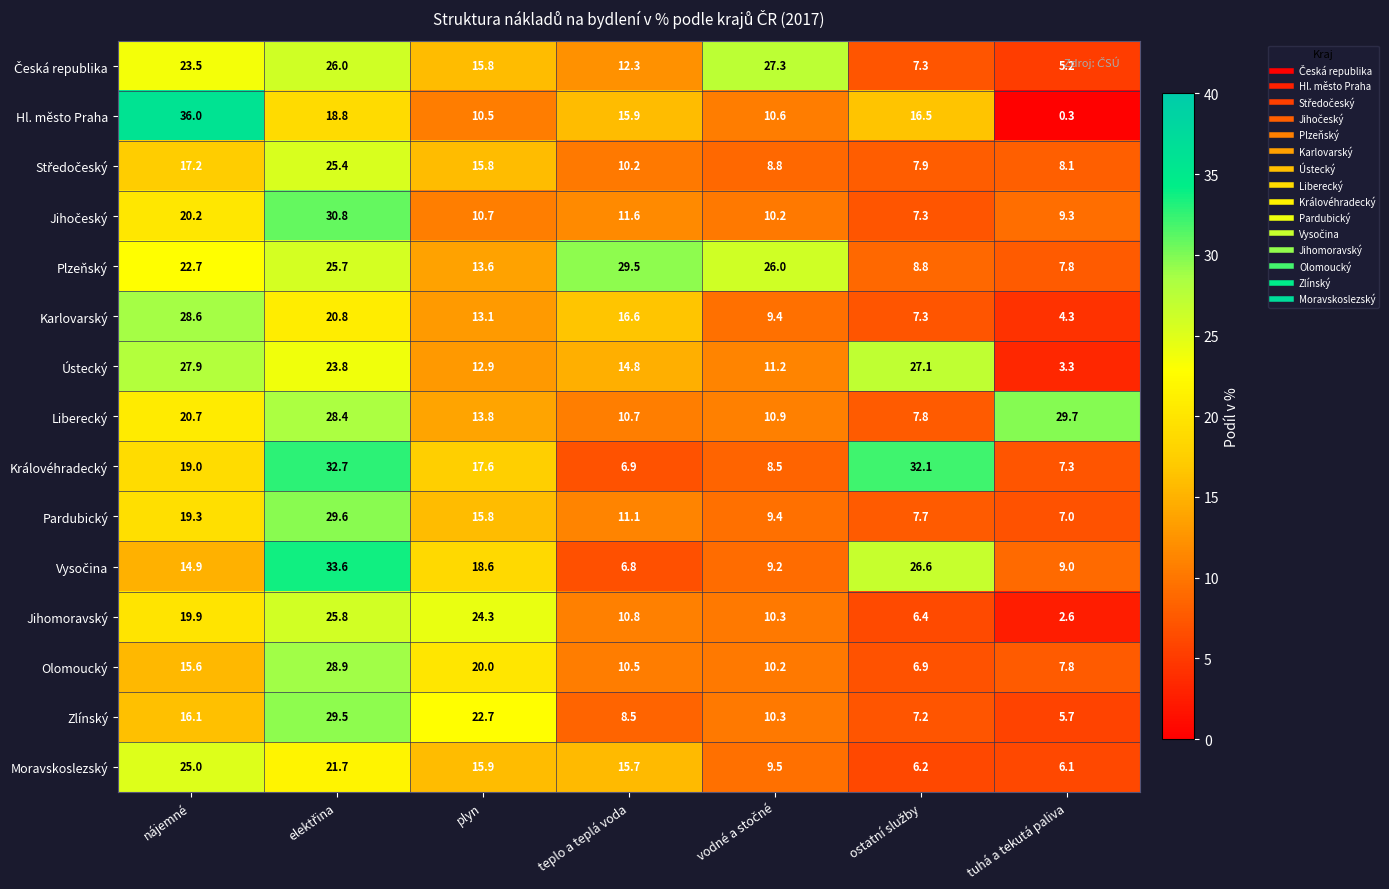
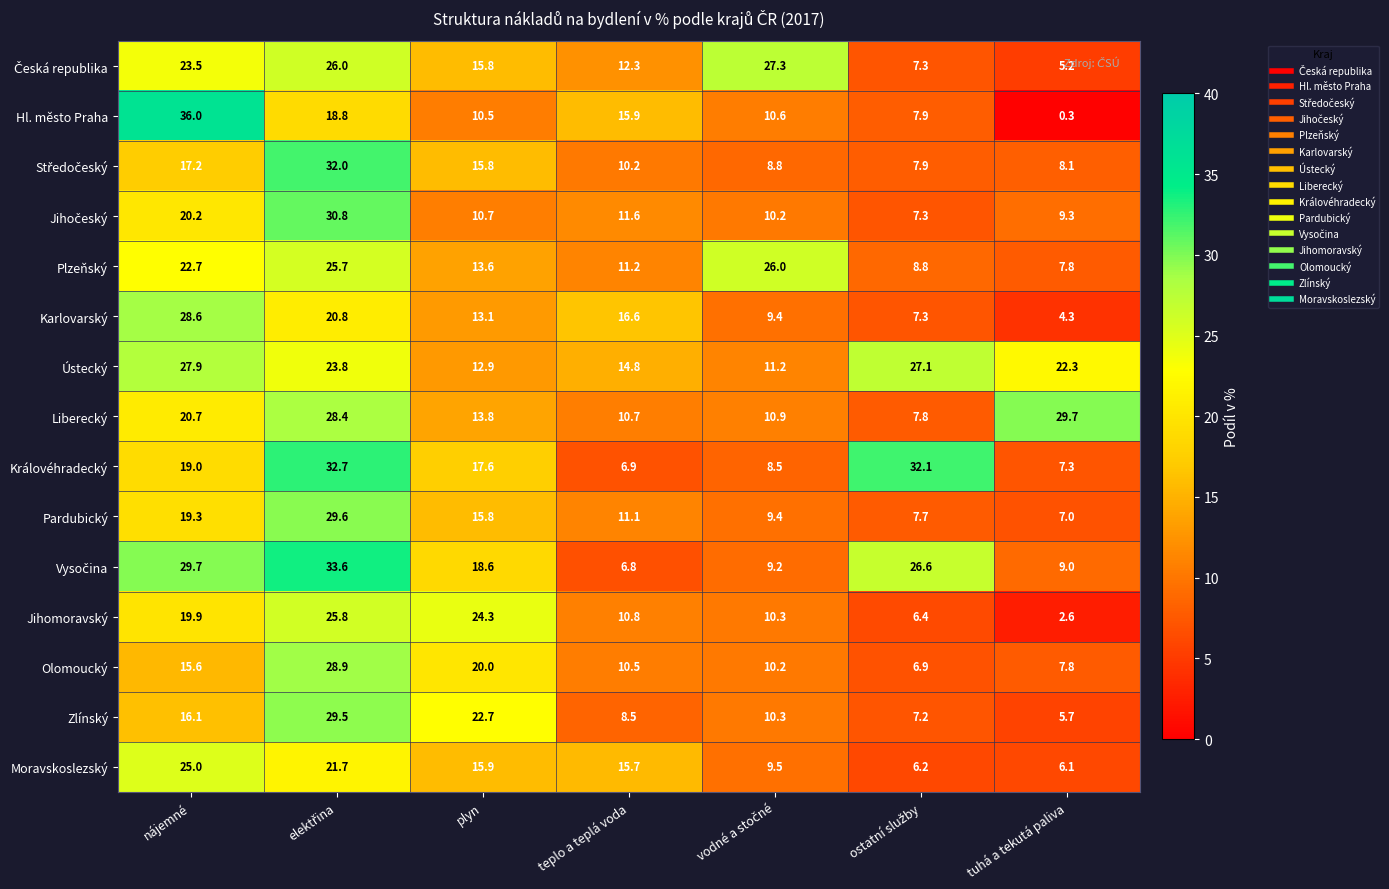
  {
    "Česká republika": {
      "nájemné": 23.5,
      "elektřina": 26.0,
      "plyn": 15.8,
      "teplo a teplá voda": 12.3,
      "vodné a stočné": 27.3,
      "ostatní služby": 7.3
    },
    "Hl. město Praha": {
      "nájemné": 36.0,
      "elektřina": 18.8,
      "plyn": 10.5,
      "teplo a teplá voda": 15.9,
      "vodné a stočné": 10.6,
-     "ostatní služby": 16.5,
+     "ostatní služby": 7.9,
      "tuhá a tekutá paliva": 0.3
    },
    "Středočeský": {
      "nájemné": 17.2,
-     "elektřina": 25.4,
+     "elektřina": 32.0,
      "plyn": 15.8,
      "teplo a teplá voda": 10.2,
      "vodné a stočné": 8.8,
      "ostatní služby": 7.9,
      "tuhá a tekutá paliva": 8.1
    },
    "Jihočeský": {
      "nájemné": 20.2,
      "elektřina": 30.8,
      "plyn": 10.7,
      "teplo a teplá voda": 11.6,
      "vodné a stočné": 10.2,
      "ostatní služby": 7.3,
      "tuhá a tekutá paliva": 9.3
    },
    "Plzeňský": {
      "nájemné": 22.7,
      "elektřina": 25.7,
      "plyn": 13.6,
-     "teplo a teplá voda": 29.5,
+     "teplo a teplá voda": 11.2,
      "vodné a stočné": 26.0,
      "ostatní služby": 8.8,
      "tuhá a tekutá paliva": 7.8
    },
    "Karlovarský": {
      "nájemné": 28.6,
      "elektřina": 20.8,
      "plyn": 13.1,
      "teplo a teplá voda": 16.6,
      "vodné a stočné": 9.4,
      "ostatní služby": 7.3,
      "tuhá a tekutá paliva": 4.3
    },
    "Ústecký": {
      "nájemné": 27.9,
      "elektřina": 23.8,
      "plyn": 12.9,
      "teplo a teplá voda": 14.8,
      "vodné a stočné": 11.2,
      "ostatní služby": 27.1,
-     "tuhá a tekutá paliva": 3.3
+     "tuhá a tekutá paliva": 22.3
    },
    "Liberecký": {
      "nájemné": 20.7,
      "elektřina": 28.4,
      "plyn": 13.8,
      "teplo a teplá voda": 10.7,
      "vodné a stočné": 10.9,
      "ostatní služby": 7.8,
      "tuhá a tekutá paliva": 29.7
    },
    "Královéhradecký": {
      "nájemné": 19.0,
      "elektřina": 32.7,
      "plyn": 17.6,
      "teplo a teplá voda": 6.9,
      "vodné a stočné": 8.5,
      "ostatní služby": 32.1,
      "tuhá a tekutá paliva": 7.3
    },
    "Pardubický": {
      "nájemné": 19.3,
      "elektřina": 29.6,
      "plyn": 15.8,
      "teplo a teplá voda": 11.1,
      "vodné a stočné": 9.4,
      "ostatní služby": 7.7,
      "tuhá a tekutá paliva": 7.0
    },
    "Vysočina": {
-     "nájemné": 14.9,
+     "nájemné": 29.7,
      "elektřina": 33.6,
      "plyn": 18.6,
      "teplo a teplá voda": 6.8,
      "vodné a stočné": 9.2,
      "ostatní služby": 26.6,
      "tuhá a tekutá paliva": 9.0
    },
    "Jihomoravský": {
      "nájemné": 19.9,
      "elektřina": 25.8,
      "plyn": 24.3,
      "teplo a teplá voda": 10.8,
      "vodné a stočné": 10.3,
      "ostatní služby": 6.4,
      "tuhá a tekutá paliva": 2.6
    },
    "Olomoucký": {
      "nájemné": 15.6,
      "elektřina": 28.9,
      "plyn": 20.0,
      "teplo a teplá voda": 10.5,
      "vodné a stočné": 10.2,
      "ostatní služby": 6.9,
      "tuhá a tekutá paliva": 7.8
    },
    "Zlínský": {
      "nájemné": 16.1,
      "elektřina": 29.5,
      "plyn": 22.7,
      "teplo a teplá voda": 8.5,
      "vodné a stočné": 10.3,
      "ostatní služby": 7.2,
      "tuhá a tekutá paliva": 5.7
    },
    "Moravskoslezský": {
      "nájemné": 25.0,
      "elektřina": 21.7,
      "plyn": 15.9,
      "teplo a teplá voda": 15.7,
      "vodné a stočné": 9.5,
      "ostatní služby": 6.2,
      "tuhá a tekutá paliva": 6.1
    }
  }
